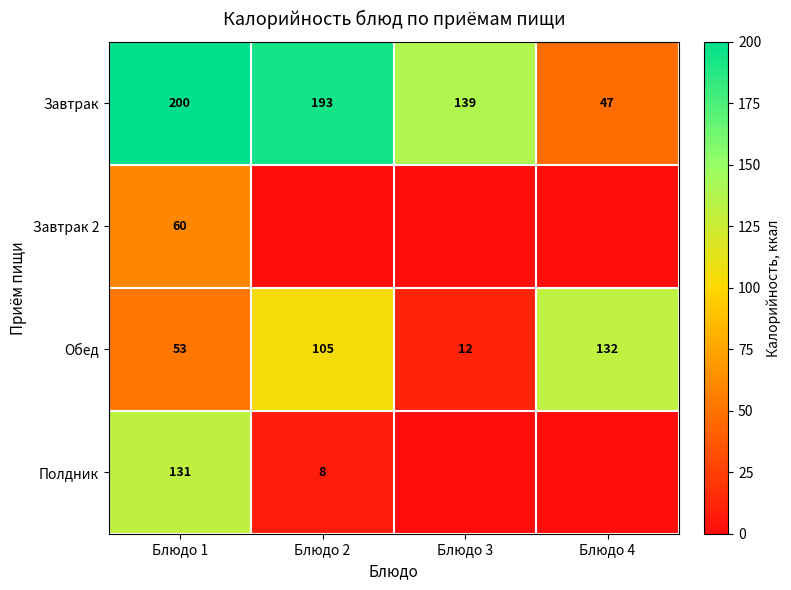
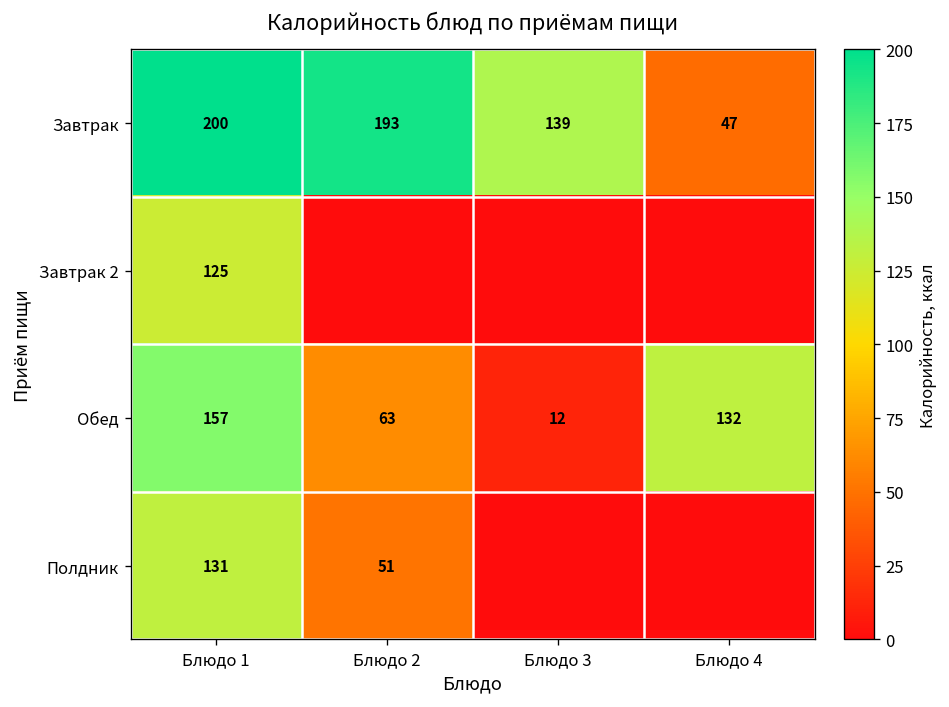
  {
    "Завтрак": {
      "Блюдо 1": 200,
      "Блюдо 2": 193,
      "Блюдо 3": 139,
      "Блюдо 4": 47
    },
    "Завтрак 2": {
-     "Блюдо 1": 60
+     "Блюдо 1": 125
    },
    "Обед": {
-     "Блюдо 1": 53,
-     "Блюдо 2": 105,
+     "Блюдо 1": 157,
+     "Блюдо 2": 63,
      "Блюдо 3": 12,
      "Блюдо 4": 132
    },
    "Полдник": {
      "Блюдо 1": 131,
-     "Блюдо 2": 8
+     "Блюдо 2": 51
    }
  }
